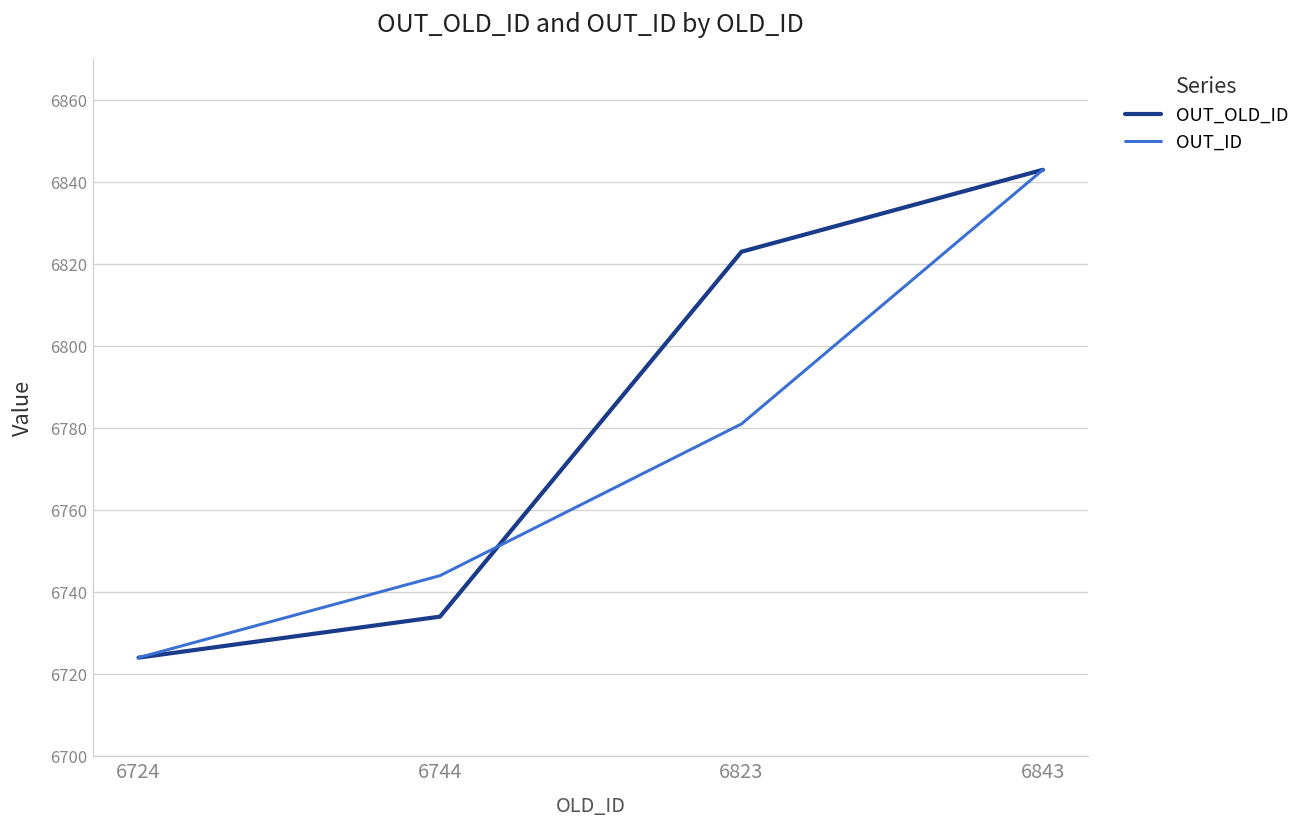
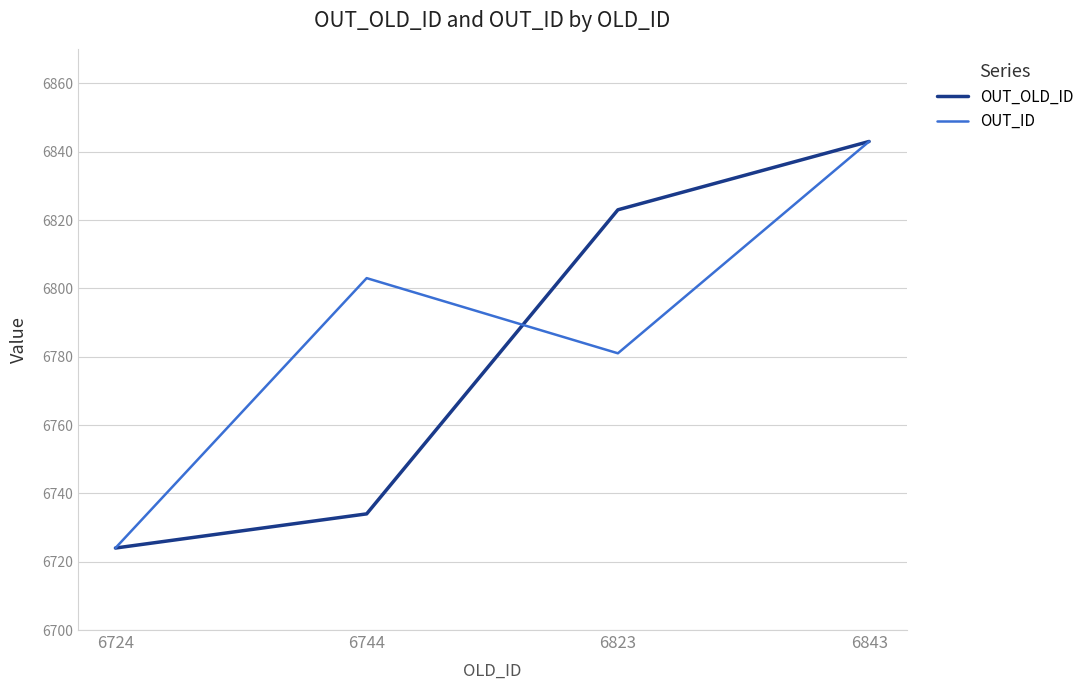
  {
    "OUT_OLD_ID": {
      "6744": 6734,
      "6823": 6823
    },
    "OUT_ID": {
-     "6744": 6744,
+     "6744": 6803,
      "6823": 6781
    }
  }
